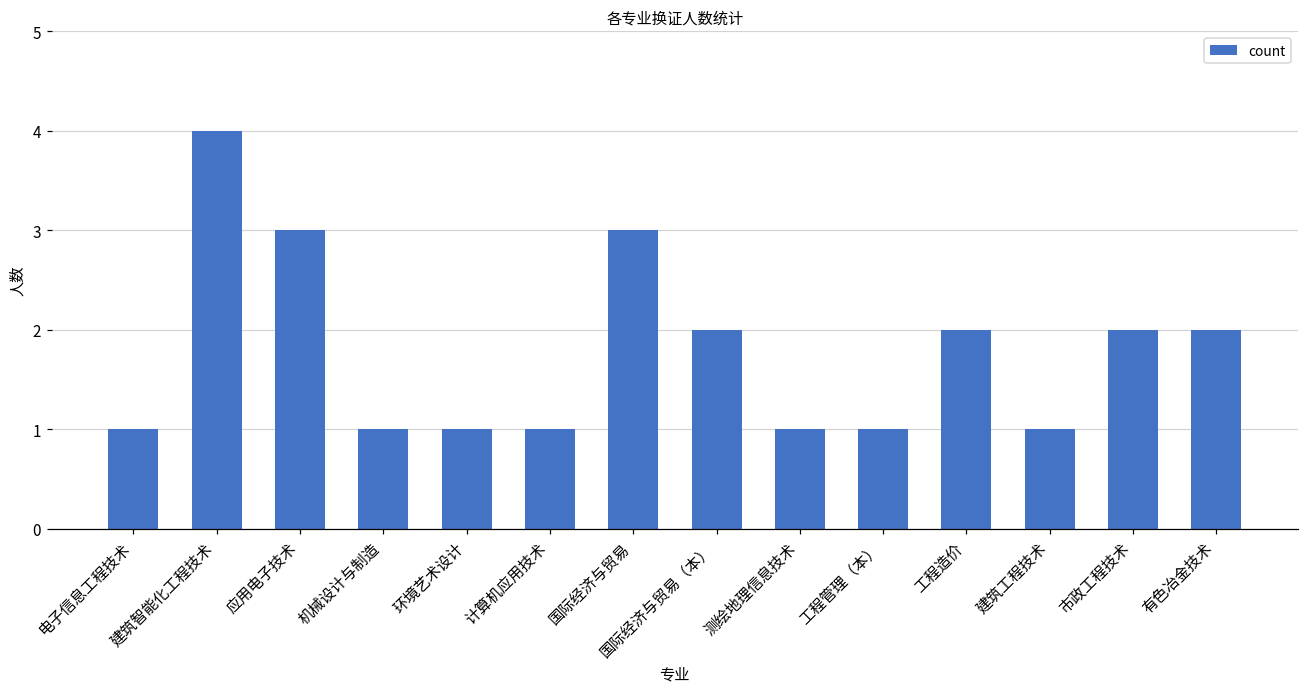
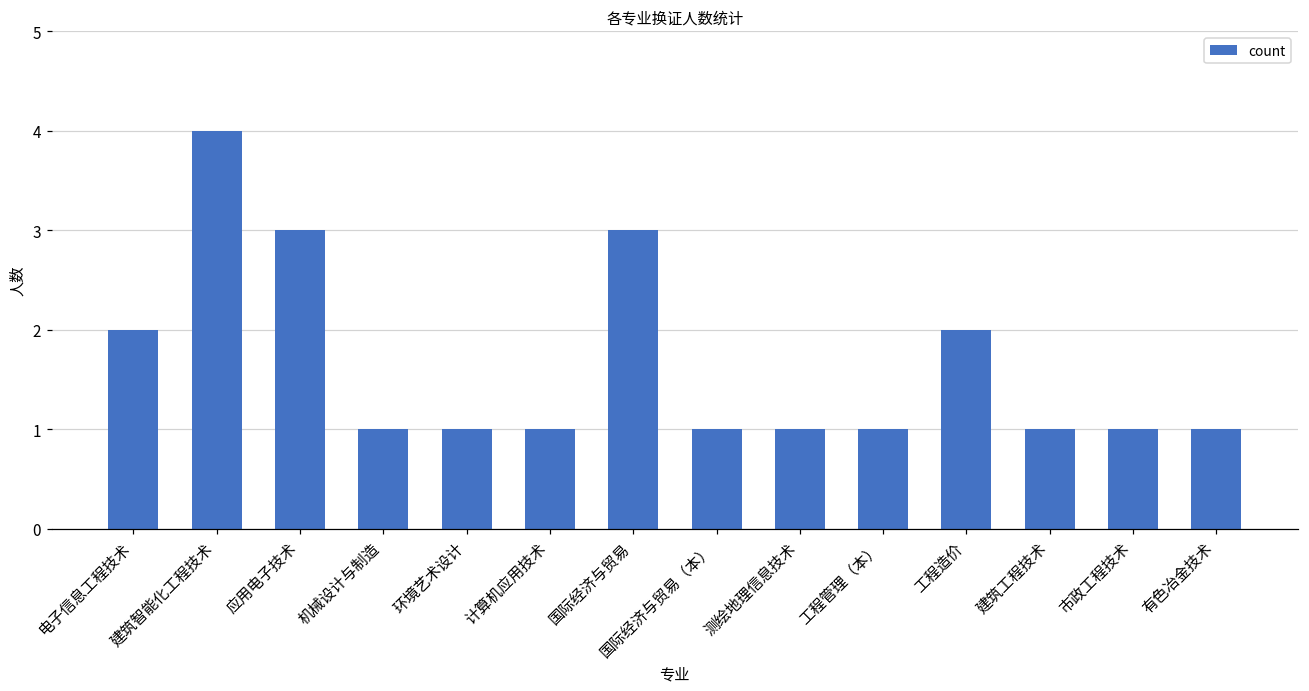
  {
-   "电子信息工程技术": 1,
+   "电子信息工程技术": 2,
    "建筑智能化工程技术": 4,
    "应用电子技术": 3,
    "机械设计与制造": 1,
    "环境艺术设计": 1,
    "计算机应用技术": 1,
    "国际经济与贸易": 3,
-   "国际经济与贸易（本）": 2,
+   "国际经济与贸易（本）": 1,
    "测绘地理信息技术": 1,
    "工程管理（本）": 1,
    "工程造价": 2,
    "建筑工程技术": 1,
-   "市政工程技术": 2,
-   "有色冶金技术": 2
+   "市政工程技术": 1,
+   "有色冶金技术": 1
  }
